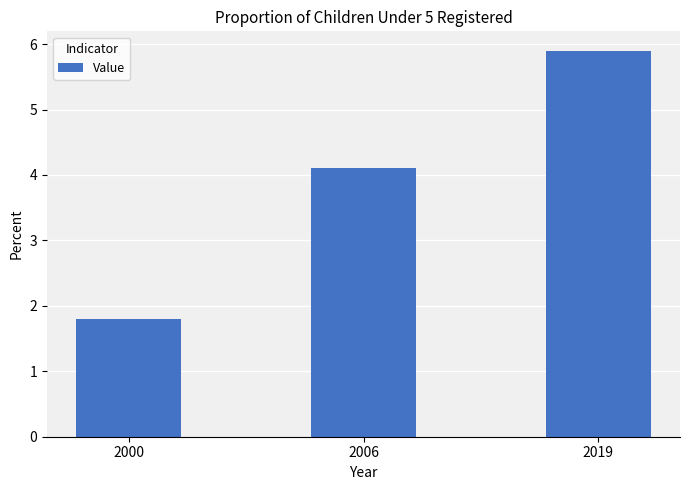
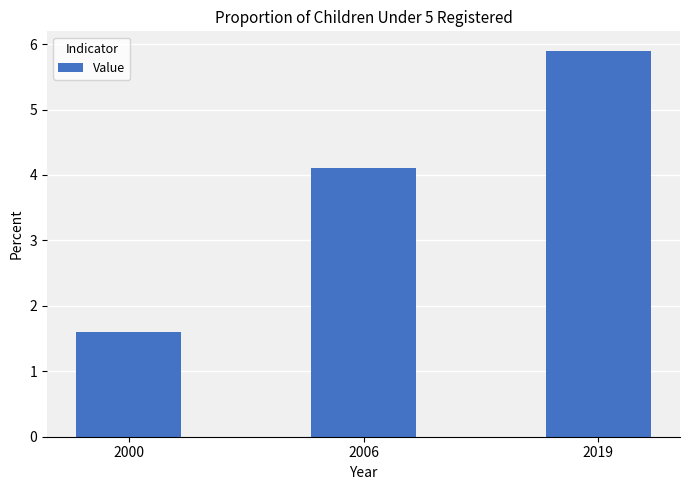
  {
-   "2000": 1.8,
+   "2000": 1.6,
    "2006": 4.1,
    "2019": 5.9
  }
